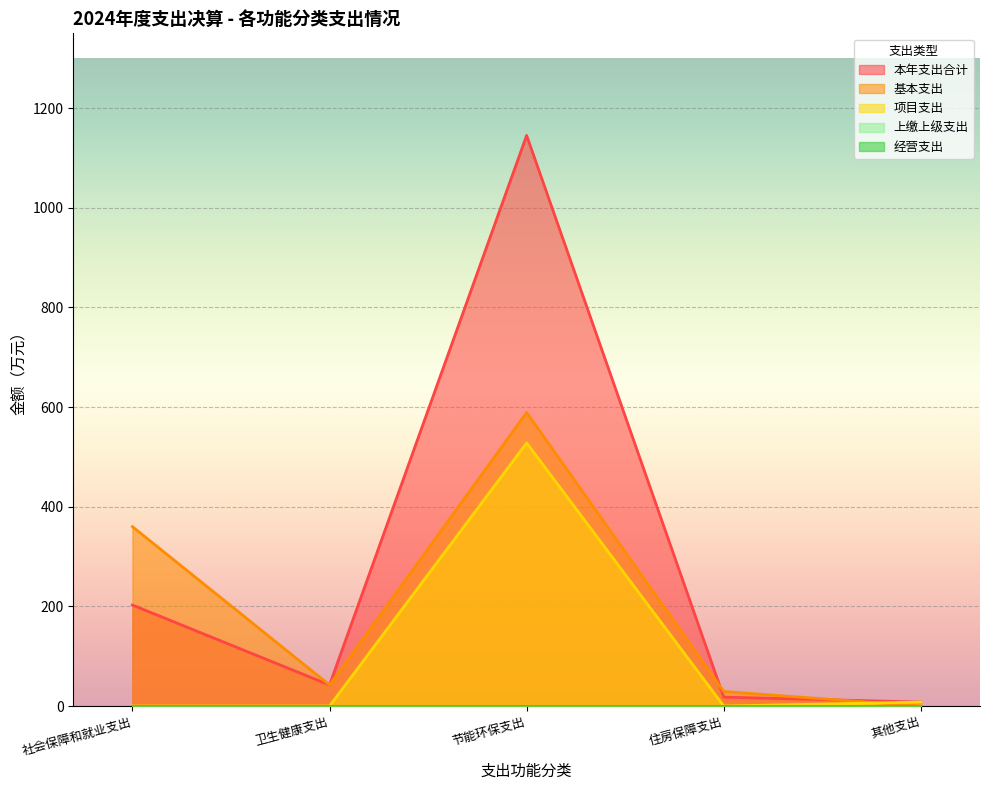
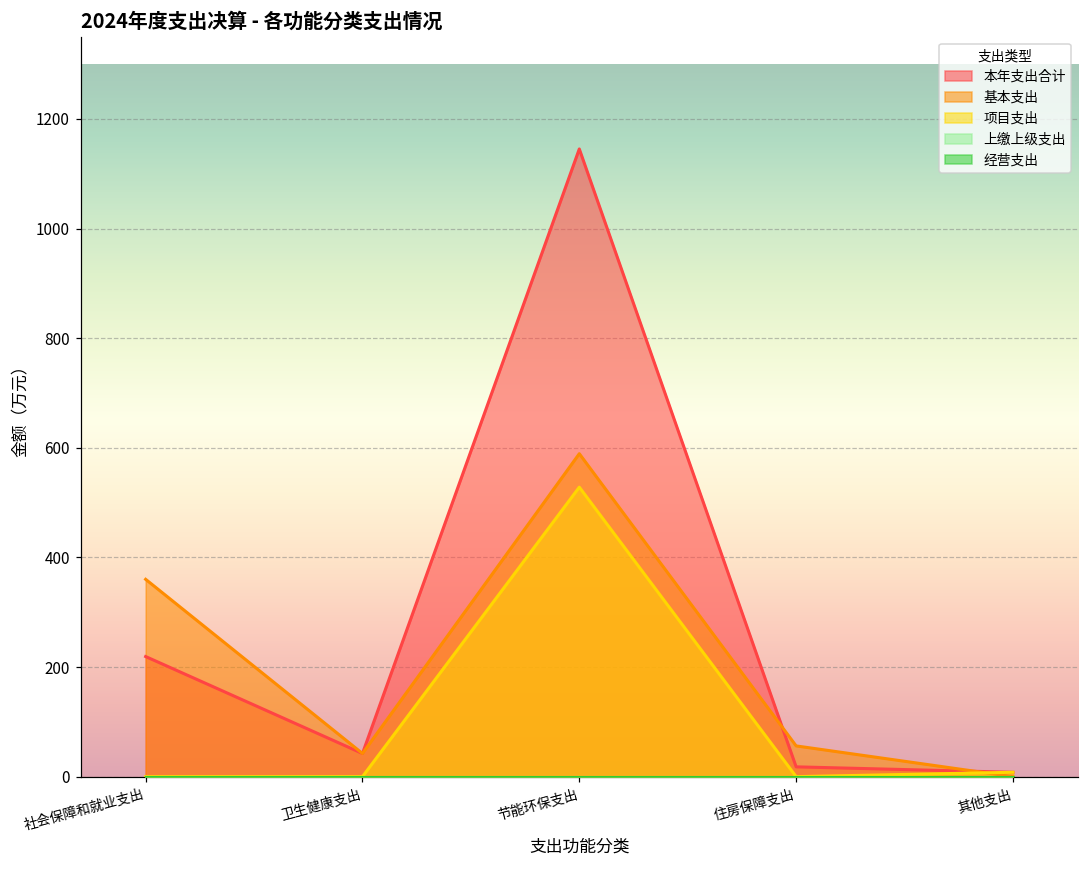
  {
    "本年支出合计": {
-     "社会保障和就业支出": 200,
+     "社会保障和就业支出": 220,
      "节能环保支出": 1150,
      "住房保障支出": 20
    },
    "基本支出": {
      "社会保障和就业支出": 360,
      "节能环保支出": 590,
-     "住房保障支出": 30
+     "住房保障支出": 60
    },
    "项目支出": {
      "节能环保支出": 530
    },
    "经营支出": {
      "节能环保支出": 0
    }
  }
